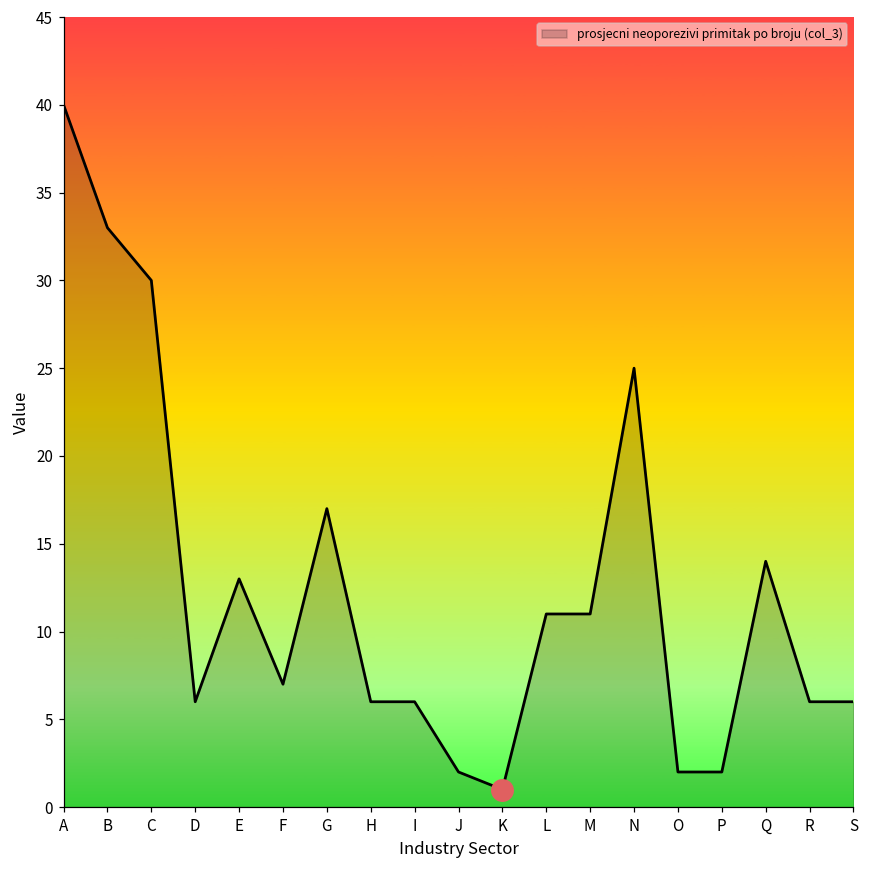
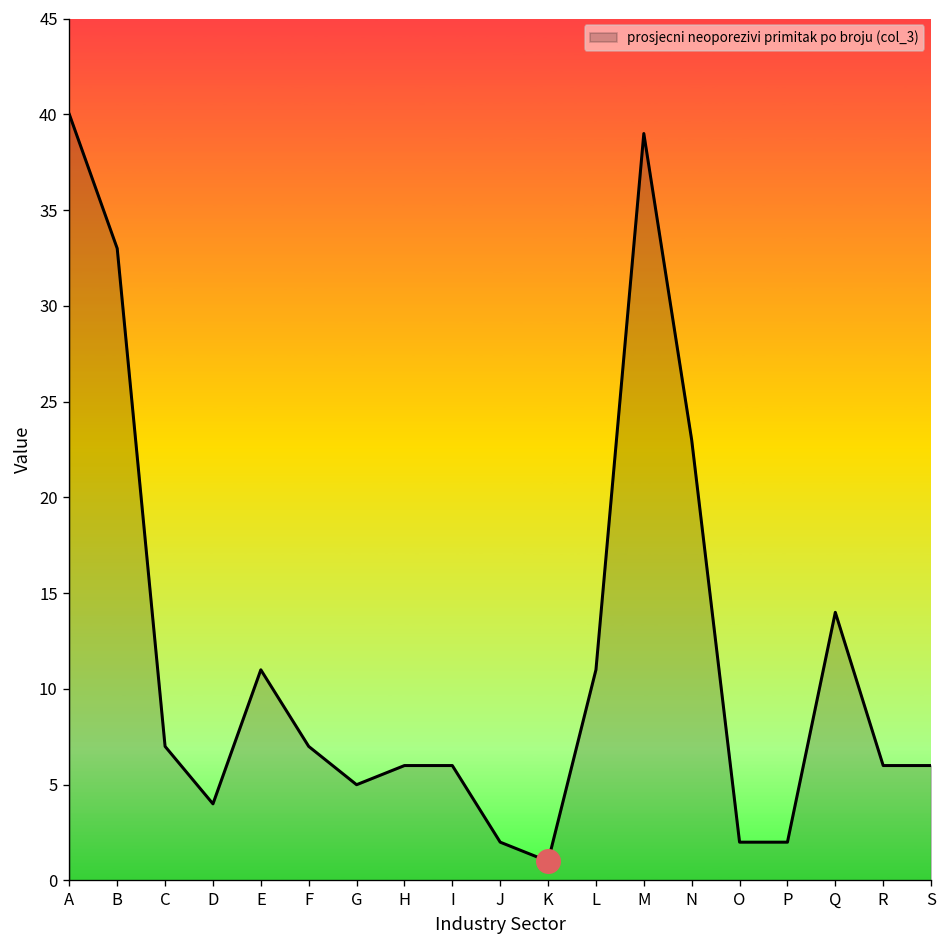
  {
    "prosjecni neoporezivi primitak po broju (col_3)": {
      "A": 40,
      "B": 33,
-     "C": 30,
-     "D": 6,
-     "E": 13,
+     "C": 7,
+     "D": 4,
+     "E": 11,
      "F": 7,
-     "G": 17,
+     "G": 5,
      "H": 6,
      "I": 6,
      "J": 2,
      "L": 11,
-     "M": 11,
-     "N": 25,
+     "M": 39,
+     "N": 23,
      "O": 2,
      "P": 2,
      "Q": 14,
      "R": 6,
      "S": 6
    }
  }
